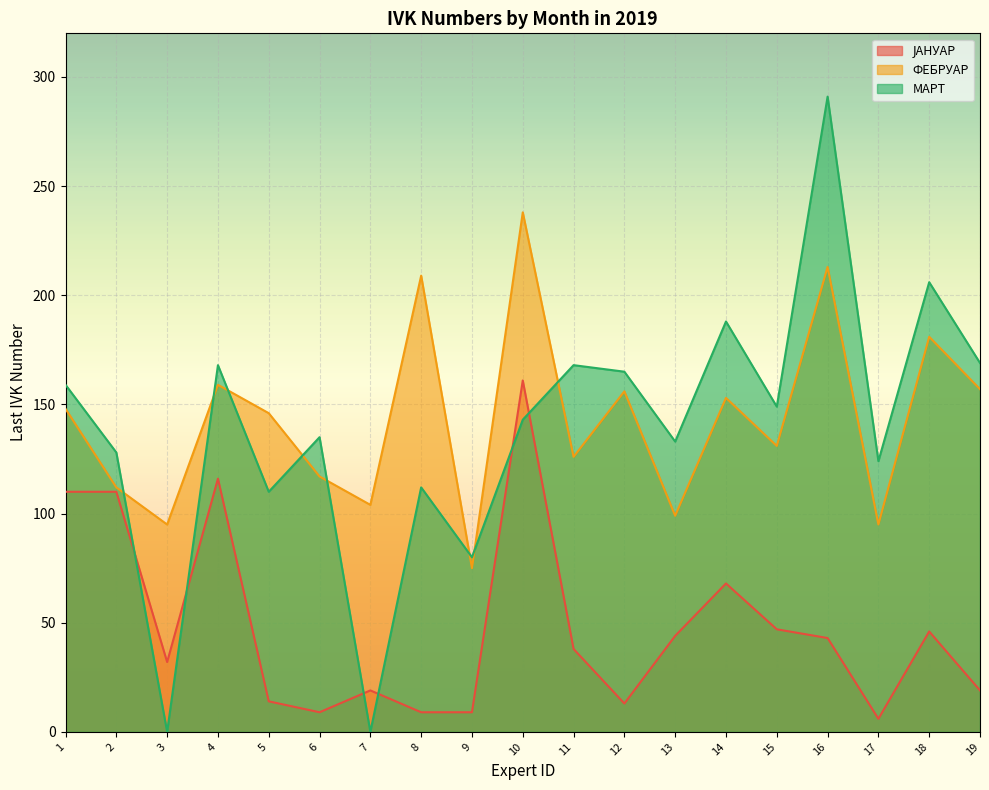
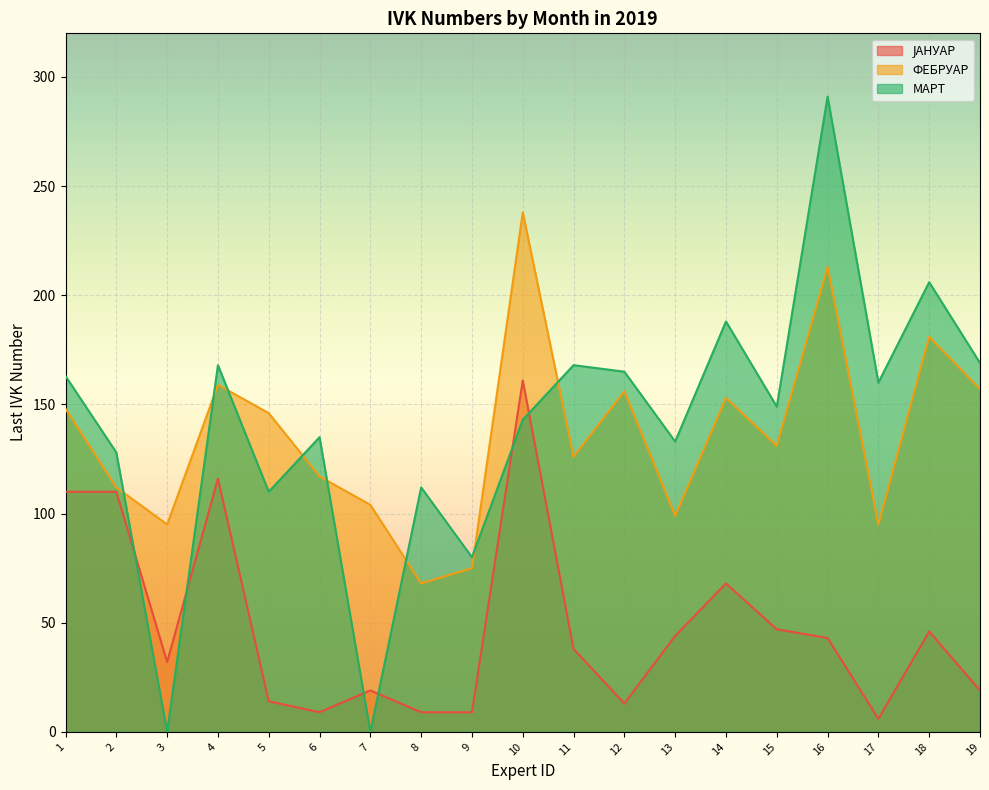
  {
    "ЈАНУАР": {
      "1": 110,
      "2": 110,
      "3": 32,
      "4": 116,
      "5": 14,
      "6": 9,
      "7": 19,
      "8": 9,
      "9": 9,
      "10": 161,
      "11": 38,
      "12": 13,
      "13": 44,
      "14": 68,
      "15": 47,
      "16": 43,
      "17": 6,
      "18": 46,
      "19": 19
    },
    "ФЕБРУАР": {
      "1": 148,
      "2": 112,
      "3": 95,
      "4": 159,
      "5": 146,
      "6": 117,
      "7": 104,
-     "8": 209,
+     "8": 68,
      "9": 75,
      "10": 238,
      "11": 126,
      "12": 156,
      "13": 99,
      "14": 153,
      "15": 131,
      "16": 213,
      "17": 95,
      "18": 181,
      "19": 157
    },
    "МАРТ": {
-     "1": 159,
+     "1": 163,
      "2": 128,
      "3": 0,
      "4": 168,
      "5": 110,
      "6": 135,
      "7": 0,
      "8": 112,
      "9": 80,
      "10": 143,
      "11": 168,
      "12": 165,
      "13": 133,
      "14": 188,
      "15": 149,
      "16": 291,
-     "17": 124,
+     "17": 160,
      "18": 206,
      "19": 169
    }
  }
